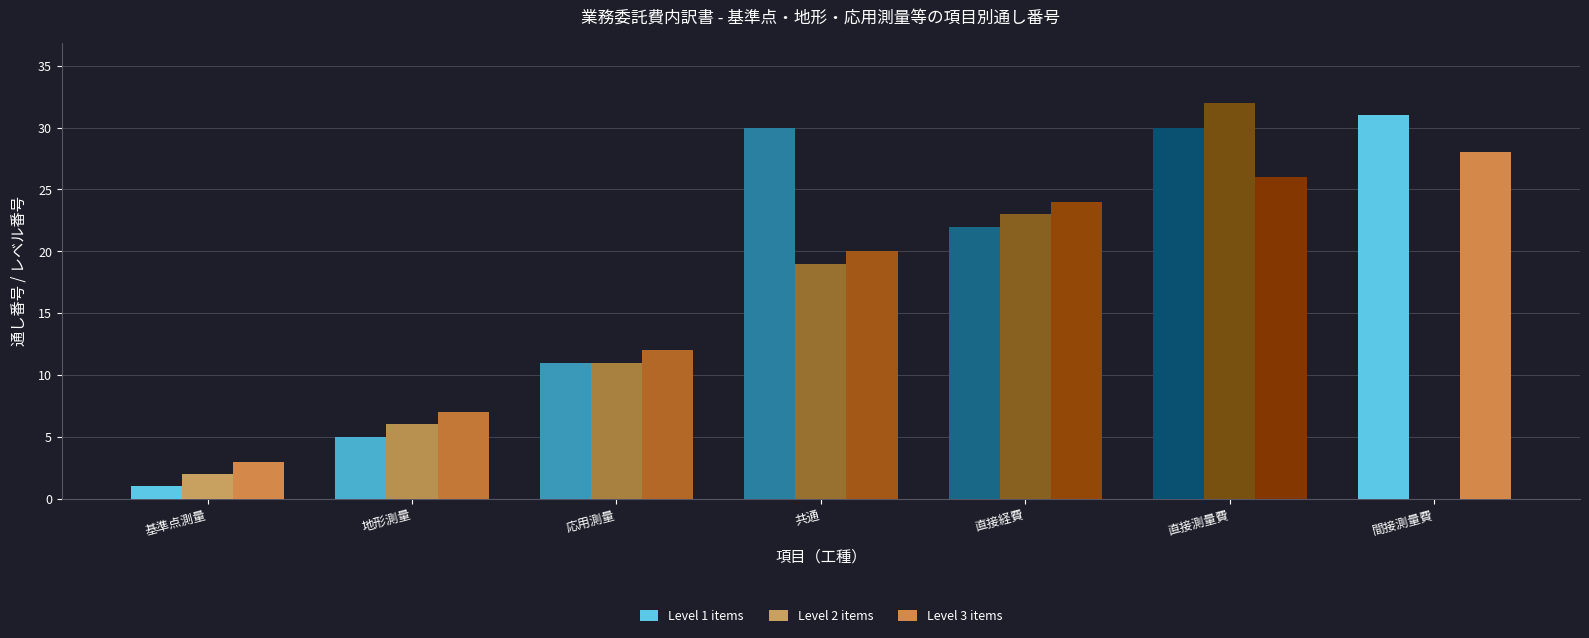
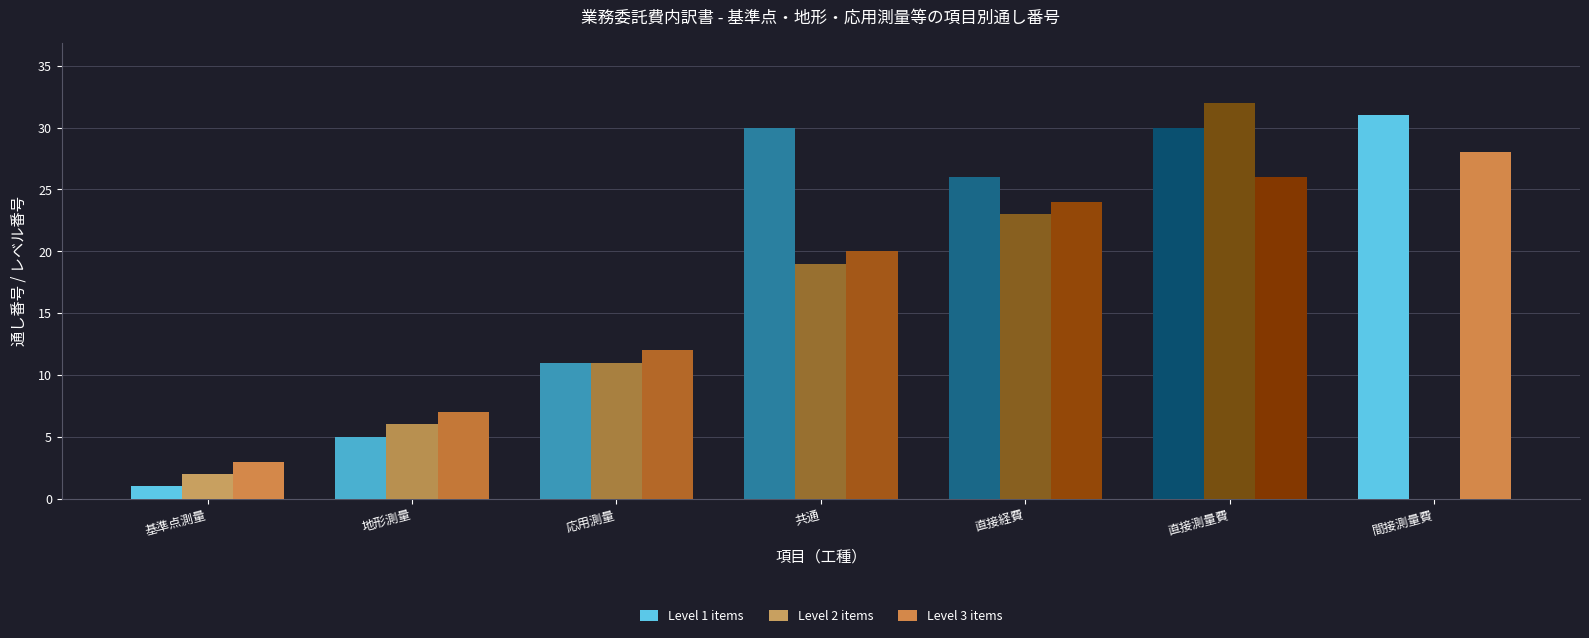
  {
    "Level 1 items": {
      "基準点測量": 1,
      "地形測量": 5,
      "応用測量": 11,
      "共通": 30,
-     "直接経費": 22,
+     "直接経費": 26,
      "直接測量費": 30,
      "間接測量費": 31
    }
  }
